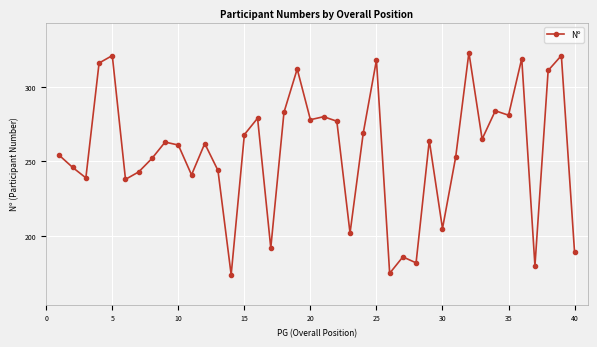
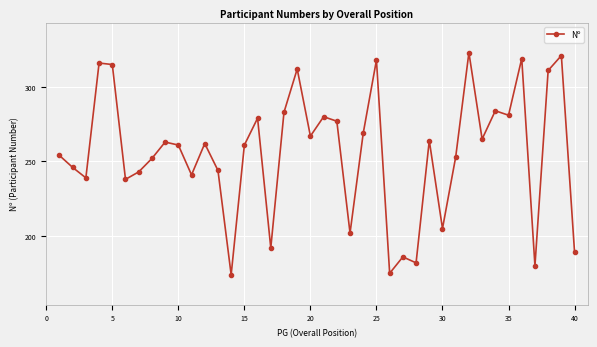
  {
-   "5": 321,
+   "5": 315,
    "10": 261,
-   "15": 268,
-   "20": 278,
+   "15": 261,
+   "20": 267,
    "25": 318,
    "30": 205,
    "35": 281,
    "40": 189
  }
